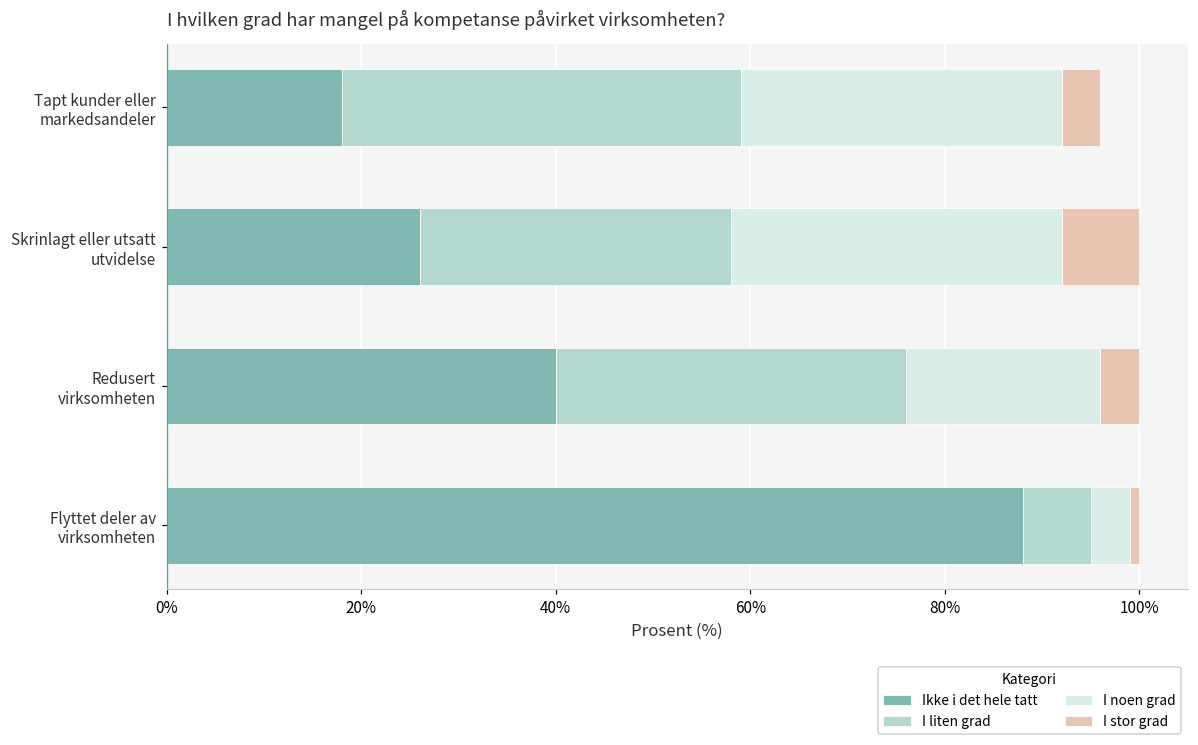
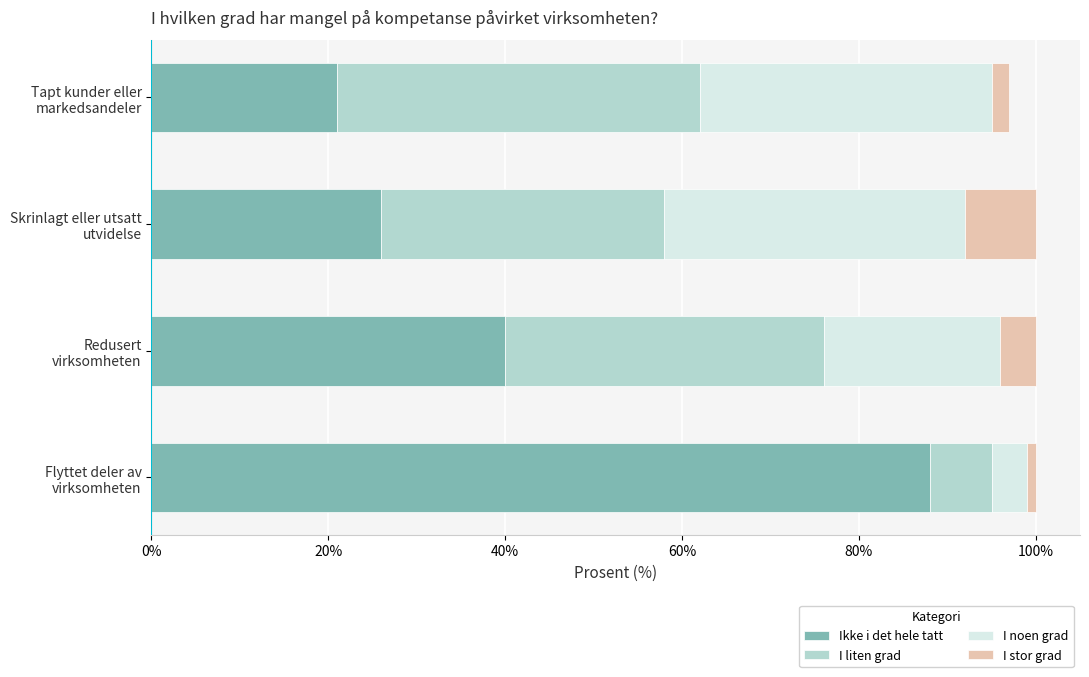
  {
    "Ikke i det hele tatt": {
-     "Tapt kunder eller markedsandeler": "18%",
+     "Tapt kunder eller markedsandeler": "21%",
      "Skrinlagt eller utsatt utvidelse": "26%",
      "Redusert virksomheten": "40%",
      "Flyttet deler av virksomheten": "88%"
    },
    "I stor grad": {
-     "Tapt kunder eller markedsandeler": "4%",
+     "Tapt kunder eller markedsandeler": "2%",
      "Skrinlagt eller utsatt utvidelse": "8%",
      "Redusert virksomheten": "4%",
      "Flyttet deler av virksomheten": "1%"
    }
  }
